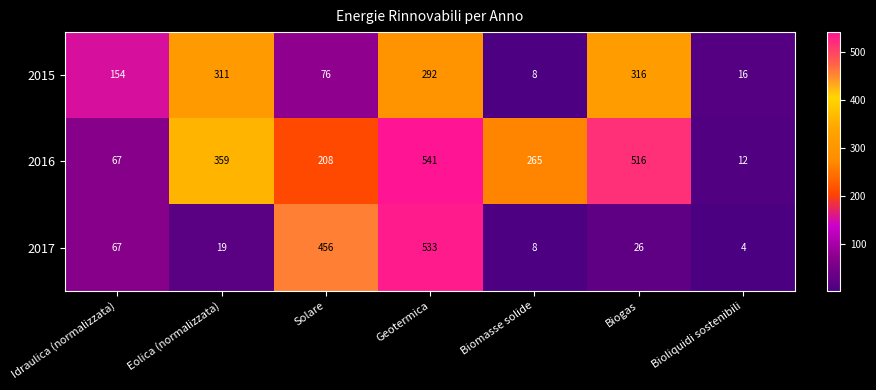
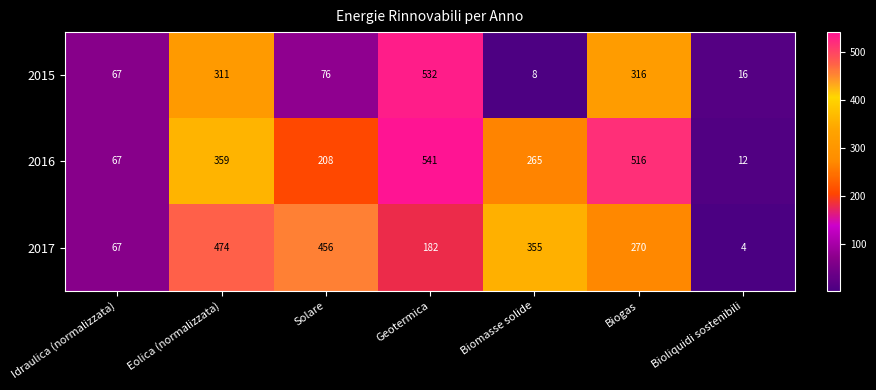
  {
    "2015": {
-     "Idraulica (normalizzata)": 154,
+     "Idraulica (normalizzata)": 67,
      "Eolica (normalizzata)": 311,
      "Solare": 76,
-     "Geotermica": 292,
+     "Geotermica": 532,
      "Biomasse solide": 8,
      "Biogas": 316,
      "Bioliquidi sostenibili": 16
    },
    "2016": {
      "Idraulica (normalizzata)": 67,
      "Eolica (normalizzata)": 359,
      "Solare": 208,
      "Geotermica": 541,
      "Biomasse solide": 265,
      "Biogas": 516,
      "Bioliquidi sostenibili": 12
    },
    "2017": {
      "Idraulica (normalizzata)": 67,
-     "Eolica (normalizzata)": 19,
+     "Eolica (normalizzata)": 474,
      "Solare": 456,
-     "Geotermica": 533,
-     "Biomasse solide": 8,
-     "Biogas": 26,
+     "Geotermica": 182,
+     "Biomasse solide": 355,
+     "Biogas": 270,
      "Bioliquidi sostenibili": 4
    }
  }
